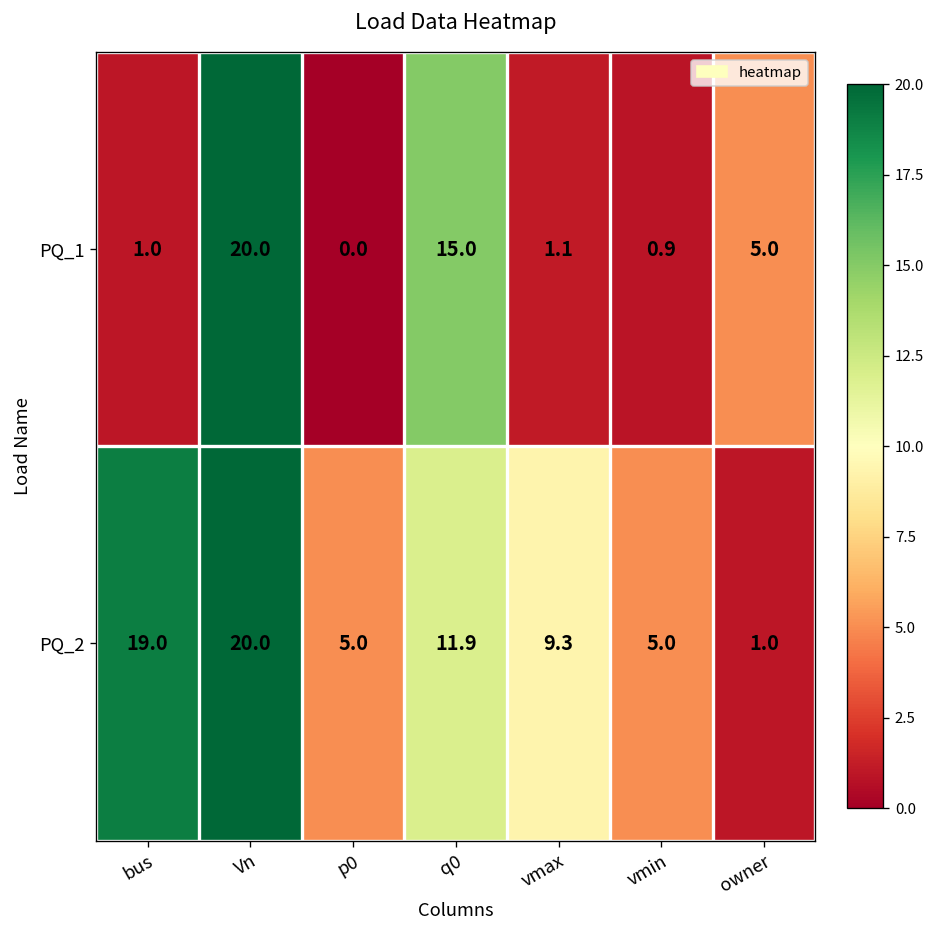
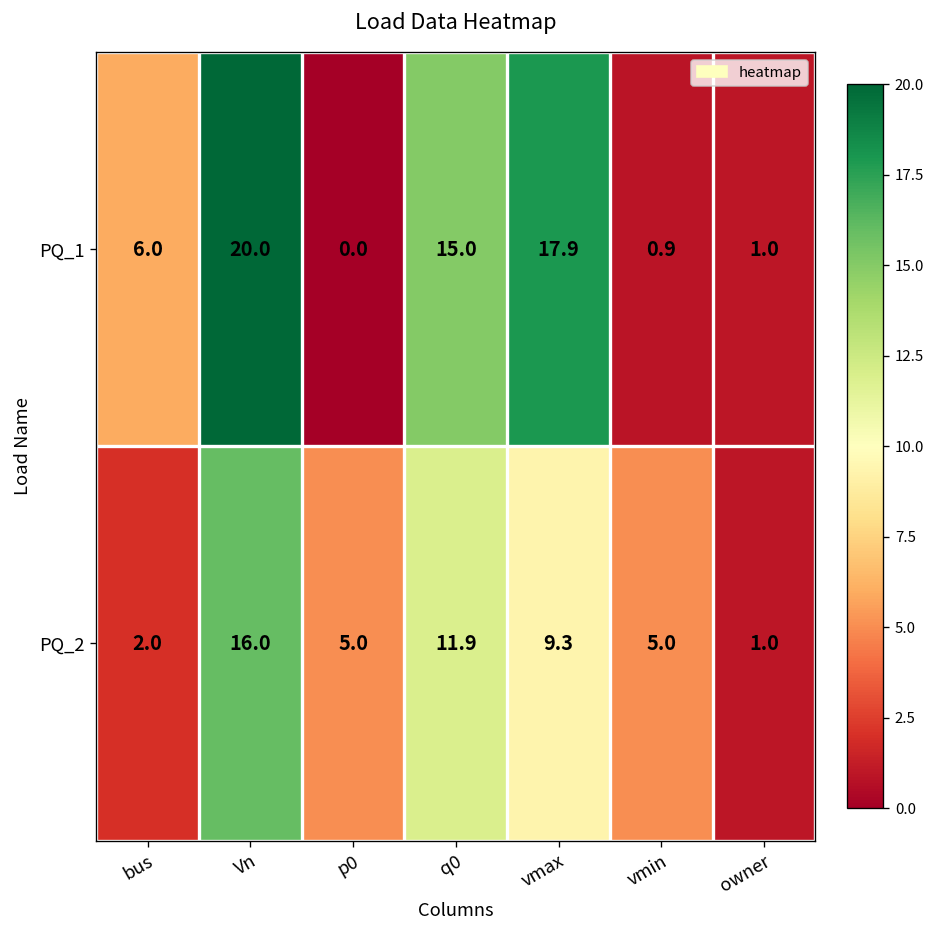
  {
    "PQ_1": {
-     "bus": 1.0,
+     "bus": 6.0,
      "Vn": 20.0,
      "p0": 0.0,
      "q0": 15.0,
-     "vmax": 1.1,
+     "vmax": 17.9,
      "vmin": 0.9,
-     "owner": 5.0
+     "owner": 1.0
    },
    "PQ_2": {
-     "bus": 19.0,
-     "Vn": 20.0,
+     "bus": 2.0,
+     "Vn": 16.0,
      "p0": 5.0,
      "q0": 11.9,
      "vmax": 9.3,
      "vmin": 5.0,
      "owner": 1.0
    }
  }
